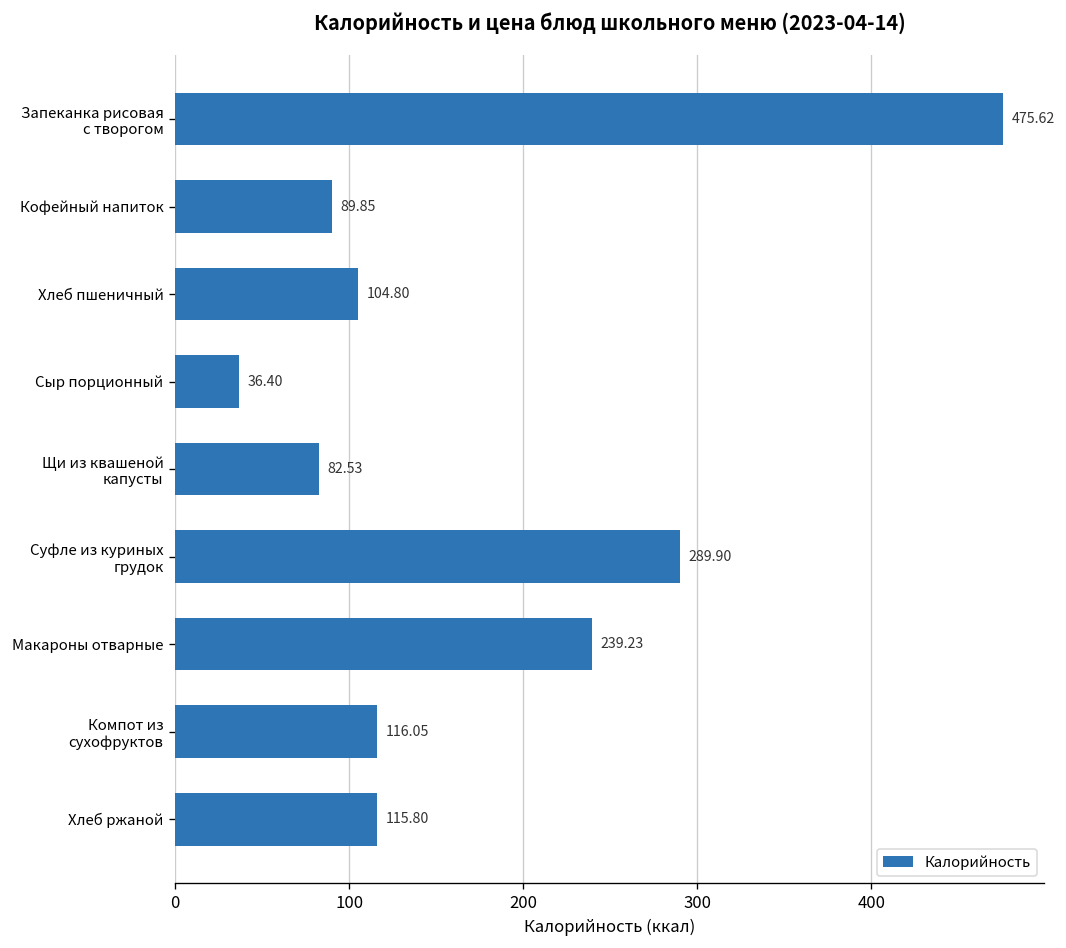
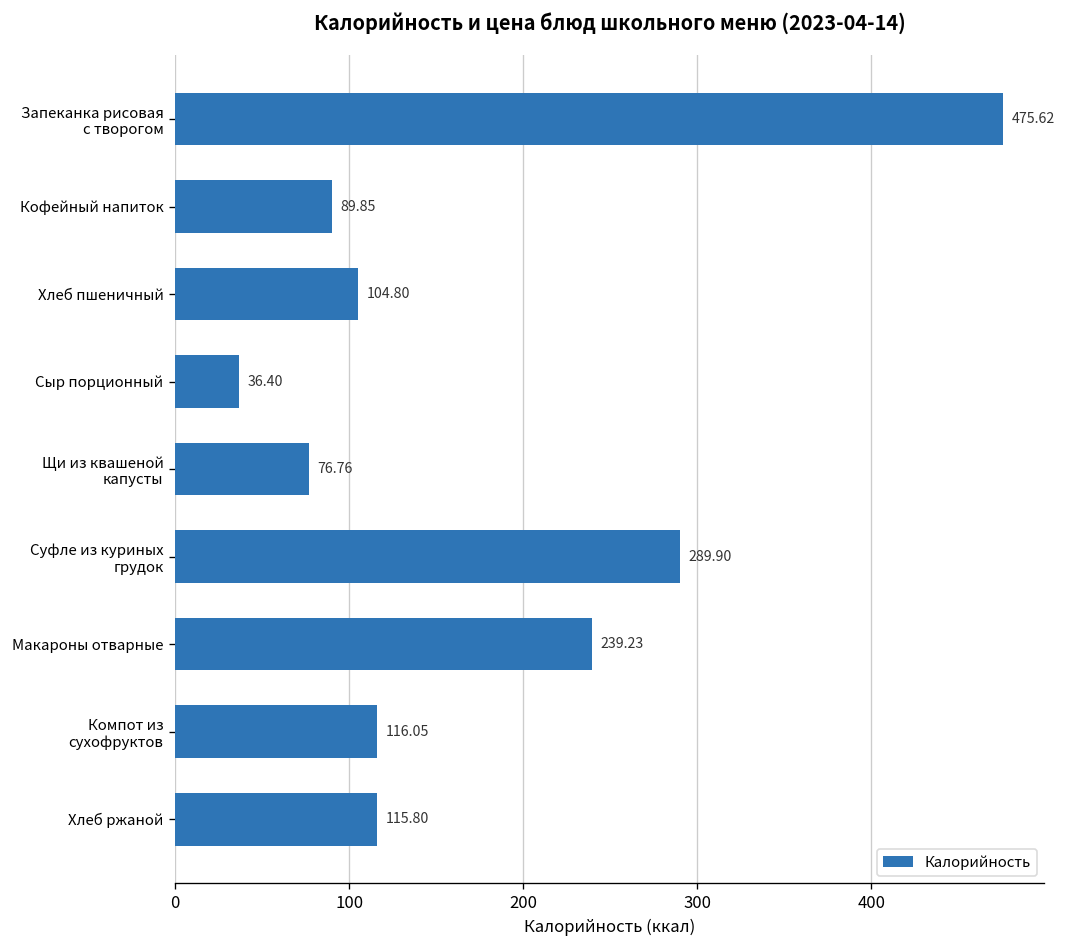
  {
    "Запеканка рисовая с творогом": 475.62,
    "Кофейный напиток": 89.85,
    "Хлеб пшеничный": 104.80,
    "Сыр порционный": 36.40,
-   "Щи из квашеной капусты": 82.53,
+   "Щи из квашеной капусты": 76.76,
    "Суфле из куриных грудок": 289.90,
    "Макароны отварные": 239.23,
    "Компот из сухофруктов": 116.05,
    "Хлеб ржаной": 115.80
  }
